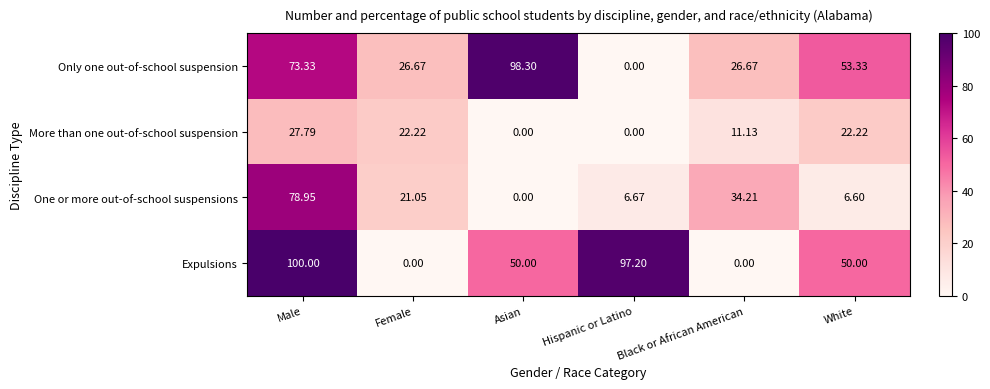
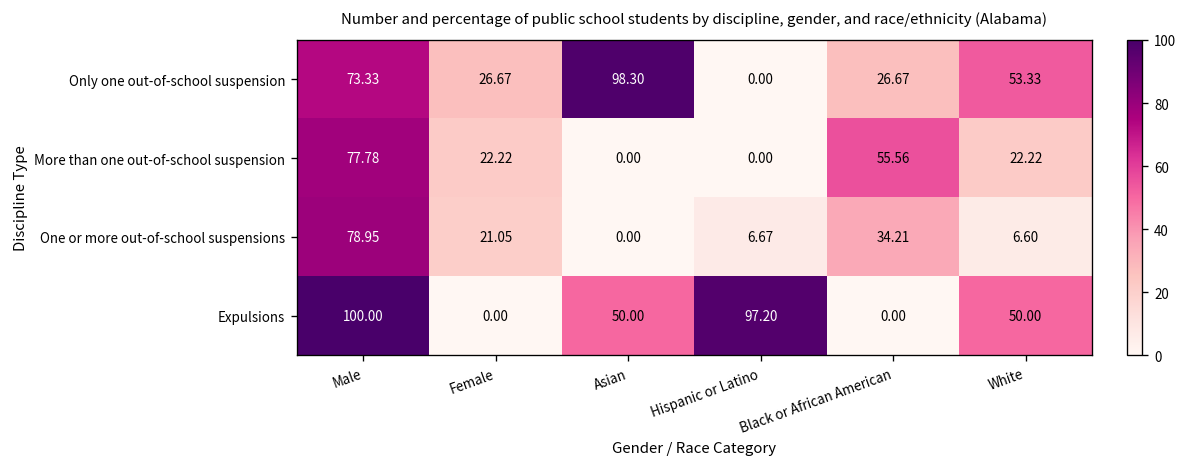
  {
    "Only one out-of-school suspension": {
      "Male": 73.33,
      "Female": 26.67,
      "Asian": 98.30,
      "Hispanic or Latino": 0.00,
      "Black or African American": 26.67,
      "White": 53.33
    },
    "More than one out-of-school suspension": {
-     "Male": 27.79,
+     "Male": 77.78,
      "Female": 22.22,
      "Asian": 0.00,
      "Hispanic or Latino": 0.00,
-     "Black or African American": 11.13,
+     "Black or African American": 55.56,
      "White": 22.22
    },
    "One or more out-of-school suspensions": {
      "Male": 78.95,
      "Female": 21.05,
      "Asian": 0.00,
      "Hispanic or Latino": 6.67,
      "Black or African American": 34.21,
      "White": 6.60
    },
    "Expulsions": {
      "Male": 100.00,
      "Female": 0.00,
      "Asian": 50.00,
      "Hispanic or Latino": 97.20,
      "Black or African American": 0.00,
      "White": 50.00
    }
  }
